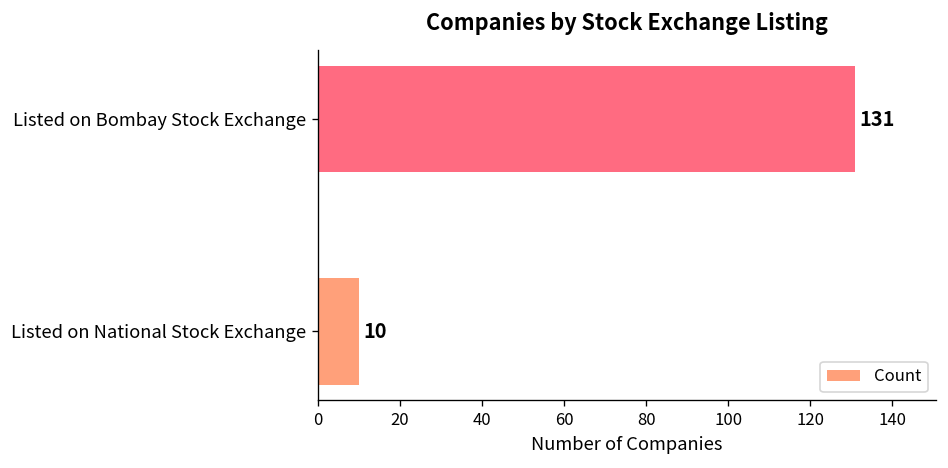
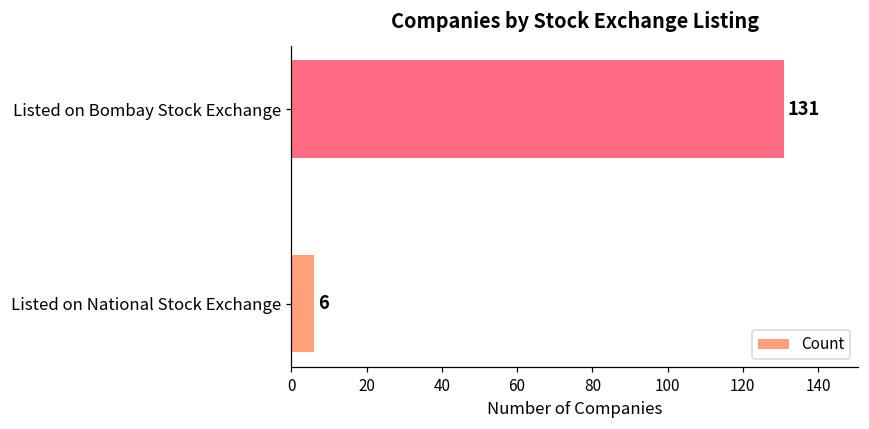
  {
    "Listed on Bombay Stock Exchange": 131,
-   "Listed on National Stock Exchange": 10
+   "Listed on National Stock Exchange": 6
  }
